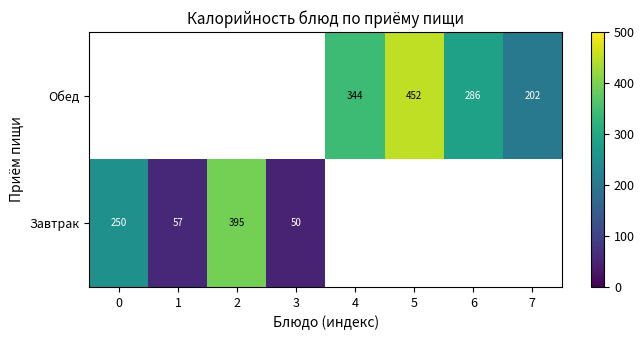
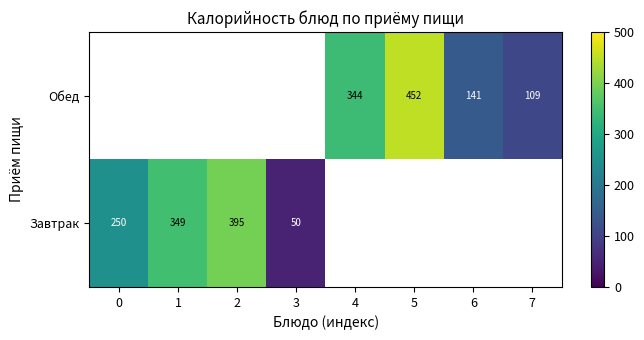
  {
    "Обед": {
      "4": 344,
      "5": 452,
-     "6": 286,
-     "7": 202
+     "6": 141,
+     "7": 109
    },
    "Завтрак": {
      "0": 250,
-     "1": 57,
+     "1": 349,
      "2": 395,
      "3": 50
    }
  }
